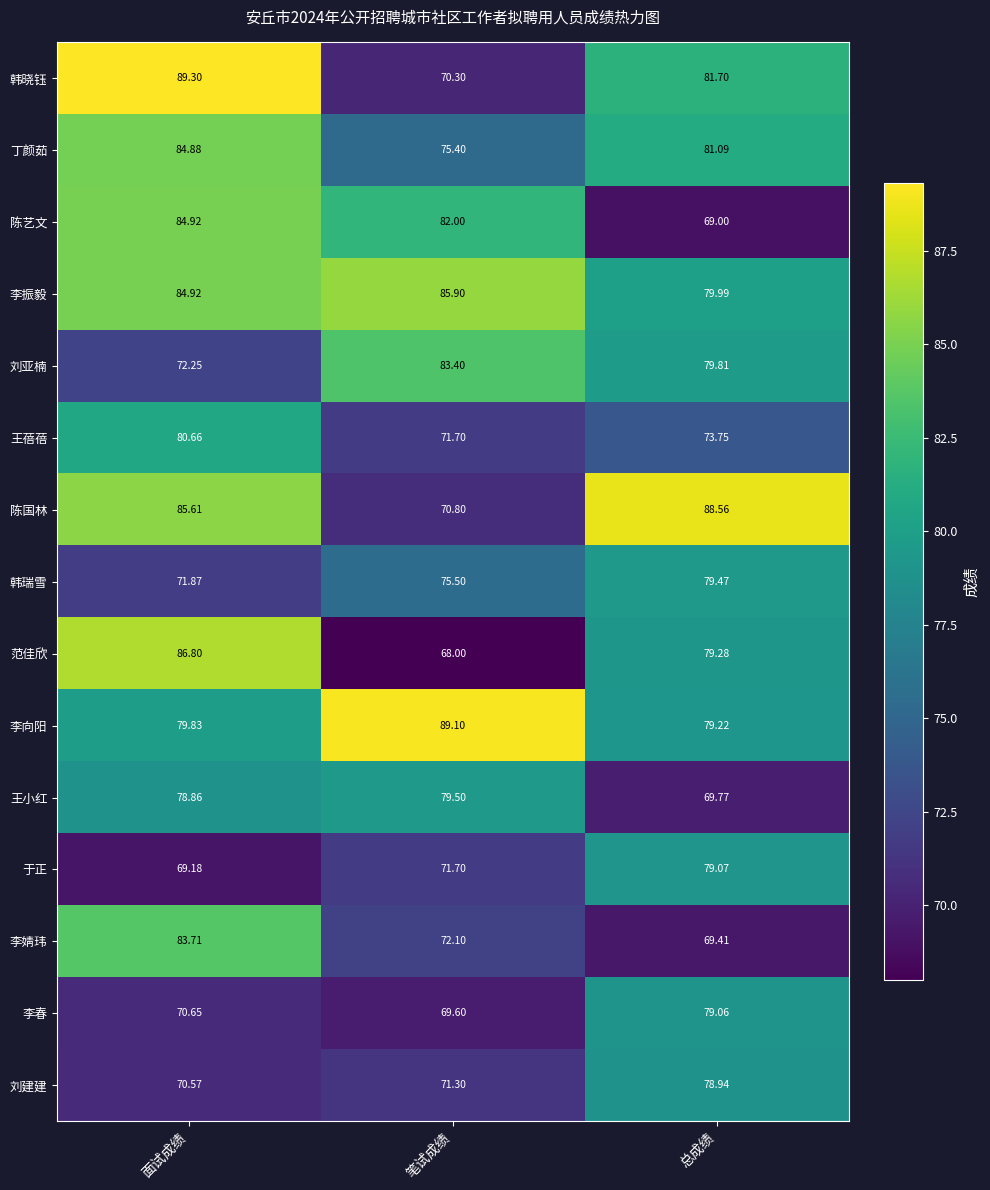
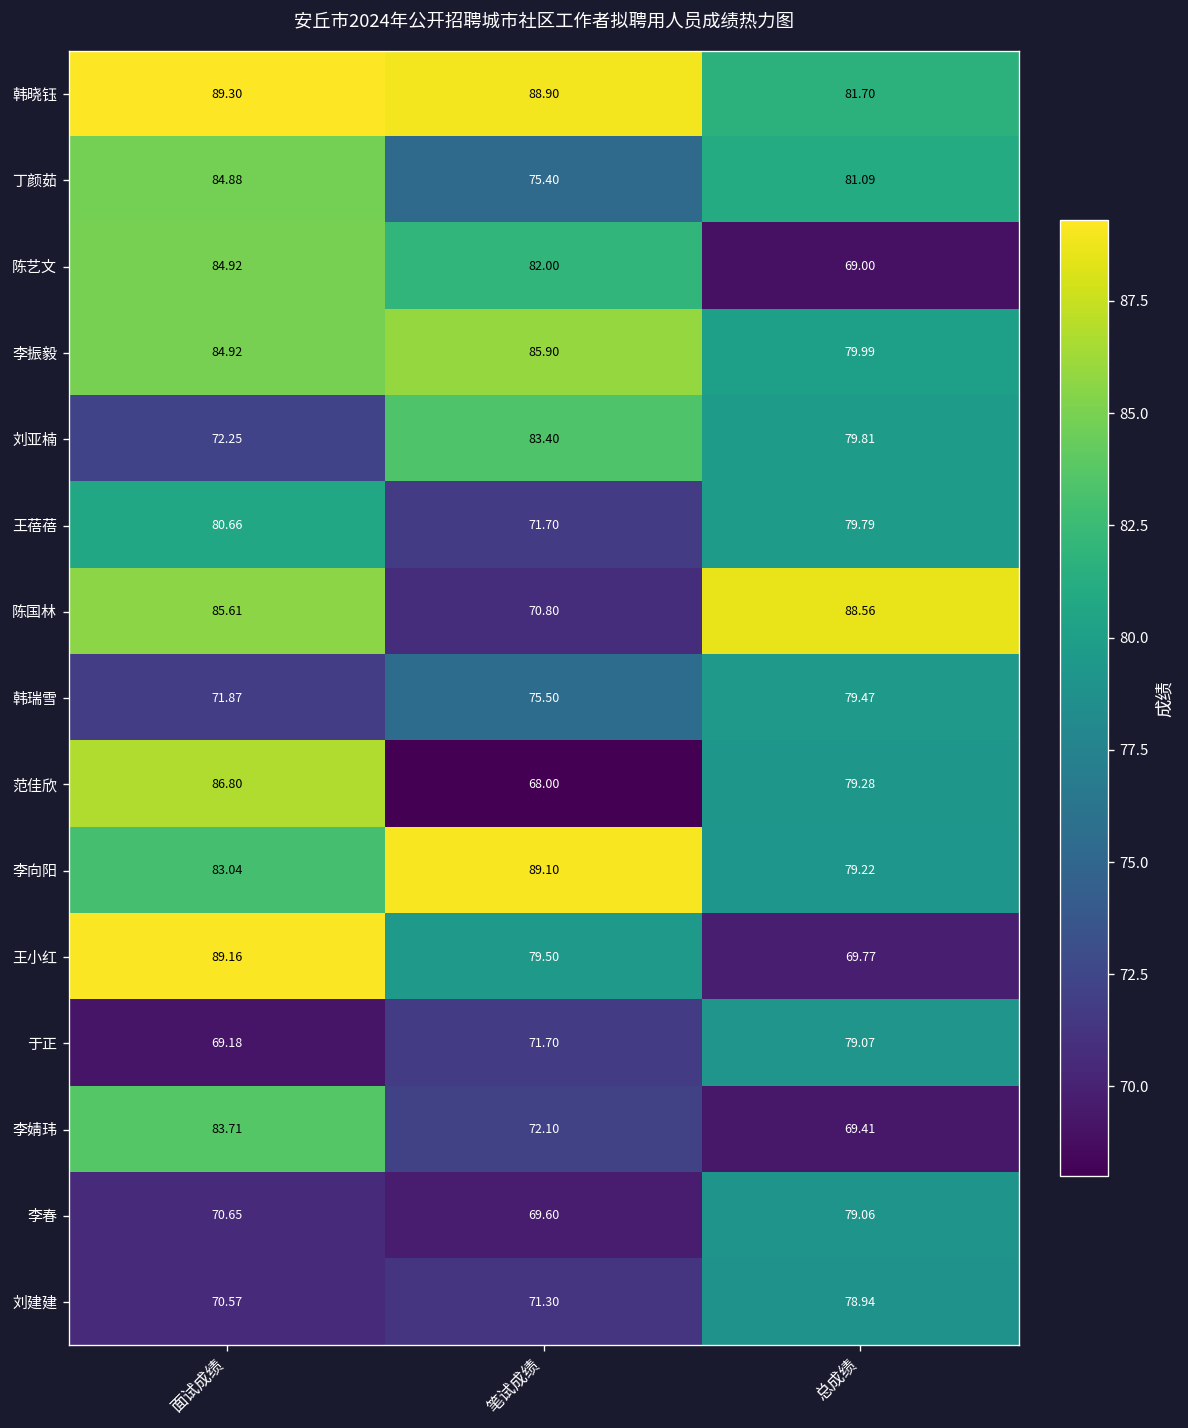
  {
    "韩晓钰": {
      "面试成绩": 89.30,
-     "笔试成绩": 70.30,
+     "笔试成绩": 88.90,
      "总成绩": 81.70
    },
    "丁颜茹": {
      "面试成绩": 84.88,
      "笔试成绩": 75.40,
      "总成绩": 81.09
    },
    "陈艺文": {
      "面试成绩": 84.92,
      "笔试成绩": 82.00,
      "总成绩": 69.00
    },
    "李振毅": {
      "面试成绩": 84.92,
      "笔试成绩": 85.90,
      "总成绩": 79.99
    },
    "刘亚楠": {
      "面试成绩": 72.25,
      "笔试成绩": 83.40,
      "总成绩": 79.81
    },
    "王蓓蓓": {
      "面试成绩": 80.66,
      "笔试成绩": 71.70,
-     "总成绩": 73.75
+     "总成绩": 79.79
    },
    "陈国林": {
      "面试成绩": 85.61,
      "笔试成绩": 70.80,
      "总成绩": 88.56
    },
    "韩瑞雪": {
      "面试成绩": 71.87,
      "笔试成绩": 75.50,
      "总成绩": 79.47
    },
    "范佳欣": {
      "面试成绩": 86.80,
      "笔试成绩": 68.00,
      "总成绩": 79.28
    },
    "李向阳": {
-     "面试成绩": 79.83,
+     "面试成绩": 83.04,
      "笔试成绩": 89.10,
      "总成绩": 79.22
    },
    "王小红": {
-     "面试成绩": 78.86,
+     "面试成绩": 89.16,
      "笔试成绩": 79.50,
      "总成绩": 69.77
    },
    "于正": {
      "面试成绩": 69.18,
      "笔试成绩": 71.70,
      "总成绩": 79.07
    },
    "李婧玮": {
      "面试成绩": 83.71,
      "笔试成绩": 72.10,
      "总成绩": 69.41
    },
    "李春": {
      "面试成绩": 70.65,
      "笔试成绩": 69.60,
      "总成绩": 79.06
    },
    "刘建建": {
      "面试成绩": 70.57,
      "笔试成绩": 71.30,
      "总成绩": 78.94
    }
  }
